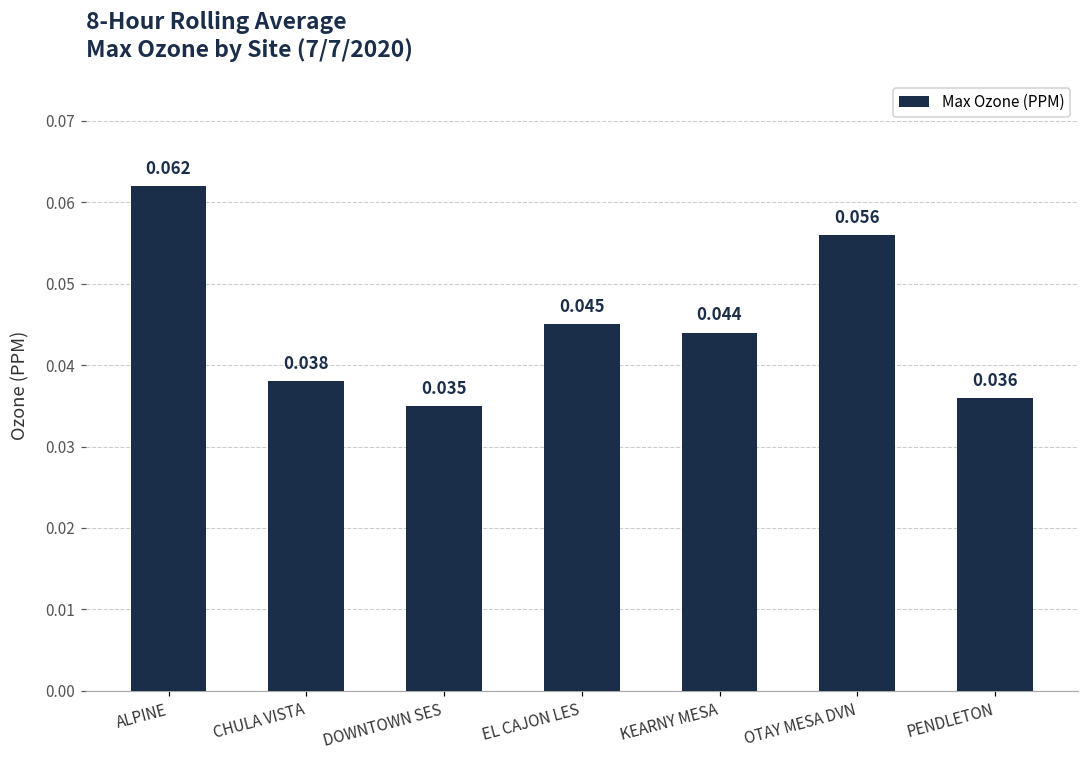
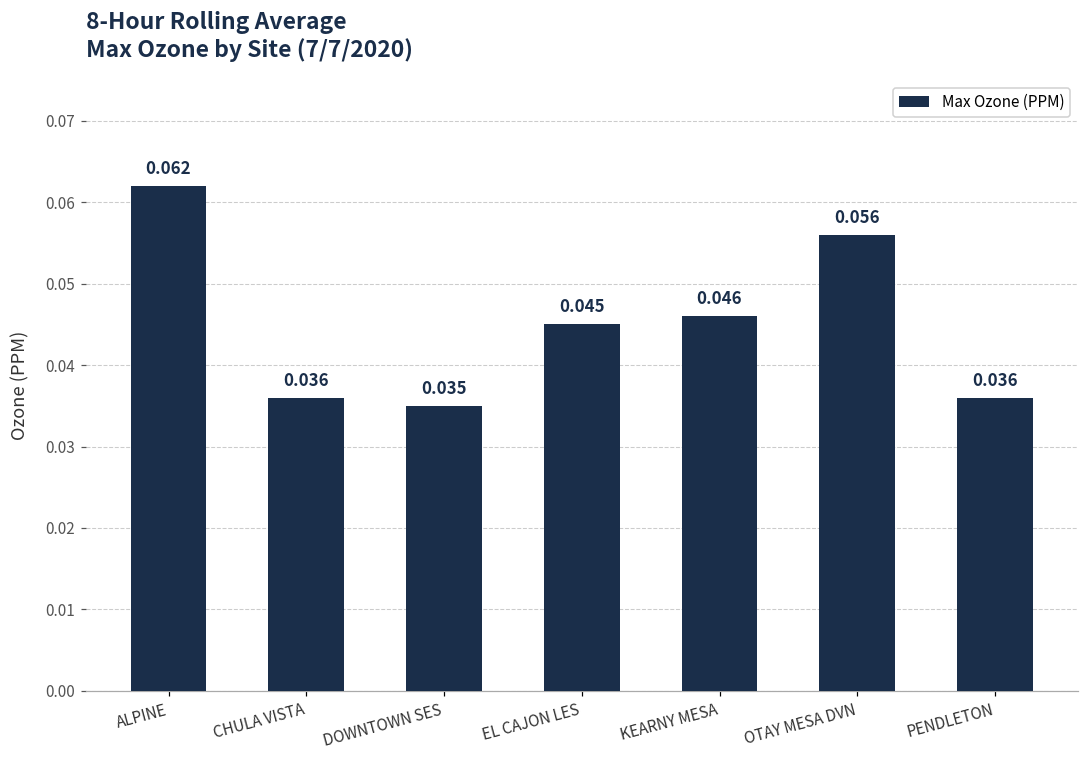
  {
    "ALPINE": 0.062,
-   "CHULA VISTA": 0.038,
+   "CHULA VISTA": 0.036,
    "DOWNTOWN SES": 0.035,
    "EL CAJON LES": 0.045,
-   "KEARNY MESA": 0.044,
+   "KEARNY MESA": 0.046,
    "OTAY MESA DVN": 0.056,
    "PENDLETON": 0.036
  }
